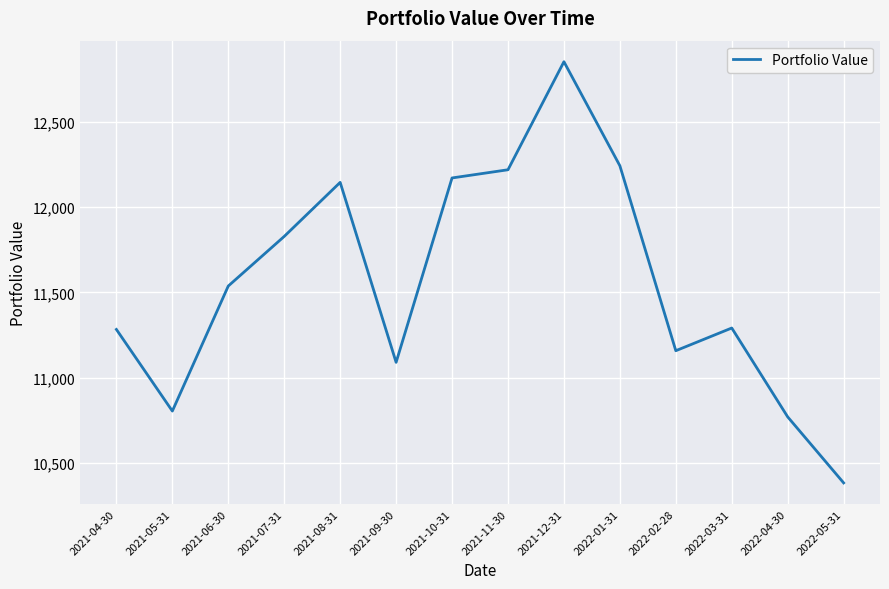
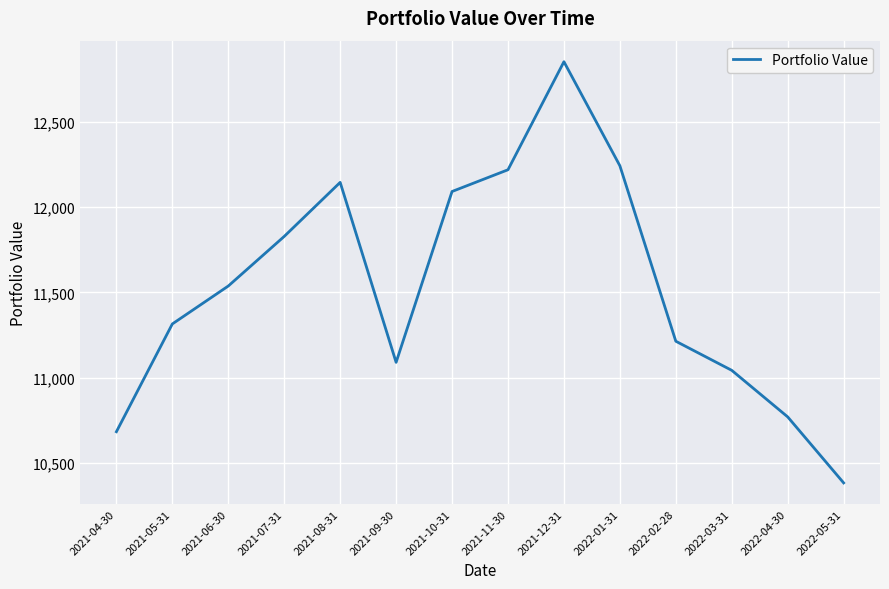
  {
-   "2021-04-30": "11,280",
-   "2021-05-31": "10,800",
+   "2021-04-30": "10,680",
+   "2021-05-31": "11,320",
    "2021-06-30": "11,540",
    "2021-07-31": "11,830",
    "2021-08-31": "12,150",
    "2021-09-30": "11,090",
-   "2021-10-31": "12,170",
+   "2021-10-31": "12,090",
    "2021-11-30": "12,220",
    "2021-12-31": "12,850",
    "2022-01-31": "12,240",
-   "2022-02-28": "11,160",
-   "2022-03-31": "11,290",
+   "2022-02-28": "11,210",
+   "2022-03-31": "11,040",
    "2022-04-30": "10,770",
    "2022-05-31": "10,380"
  }
